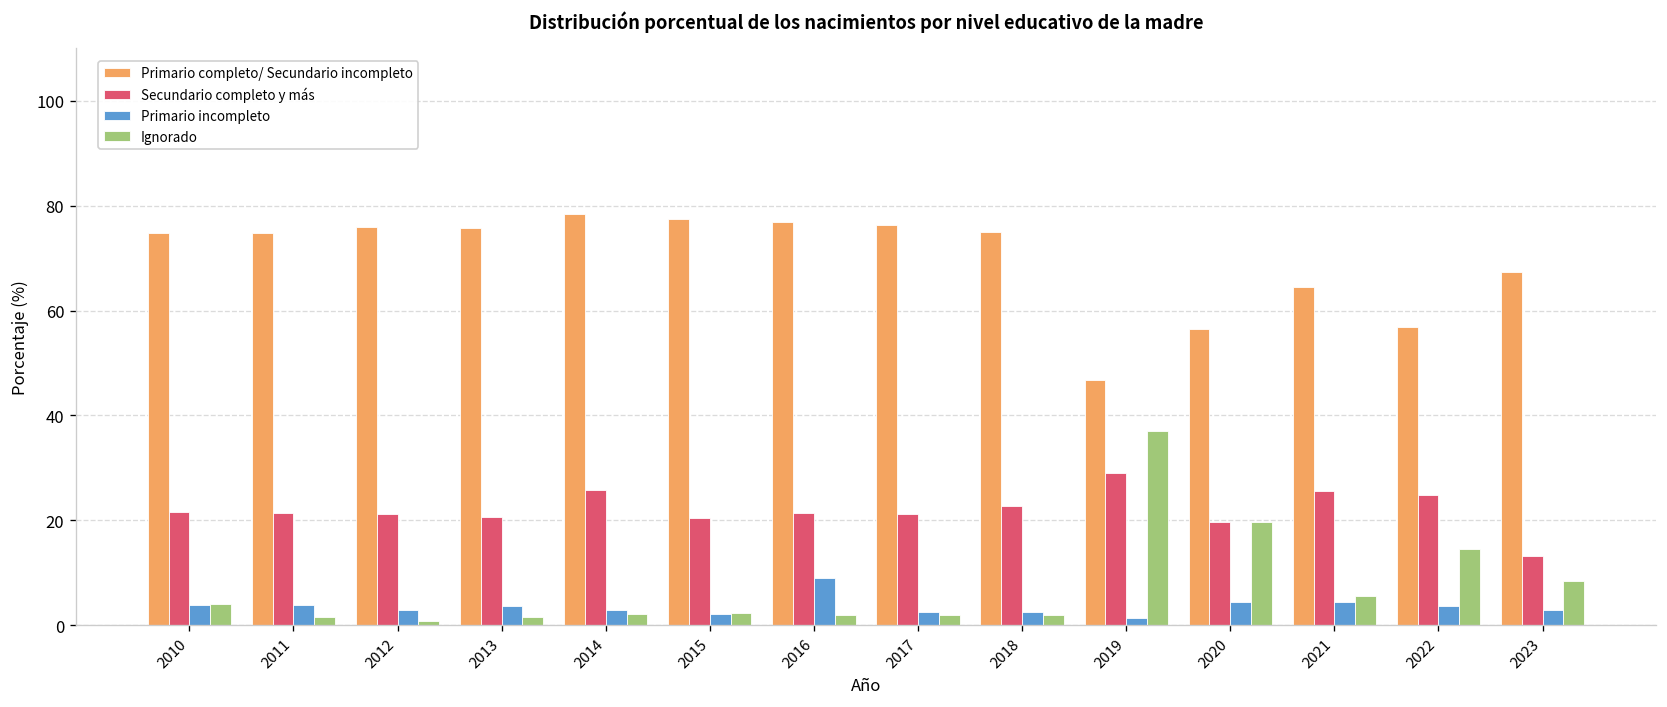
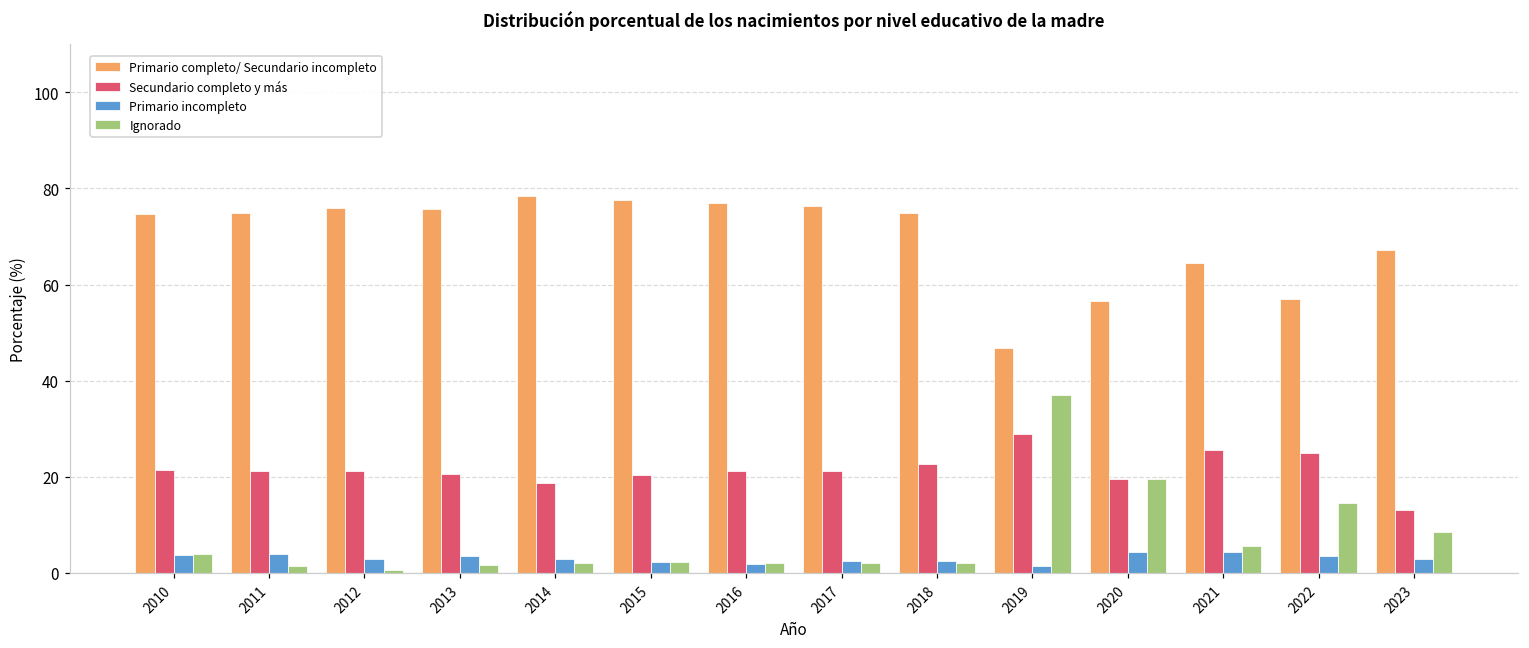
  {
    "Primario completo/ Secundario incompleto": {
      "2010": 75,
      "2011": 75,
      "2012": 76,
      "2013": 76,
      "2014": 78,
      "2015": 78,
      "2016": 77,
      "2017": 76,
      "2018": 75,
      "2019": 47,
      "2020": 57,
      "2021": 64,
      "2022": 57,
      "2023": 67
    },
    "Secundario completo y más": {
      "2010": 22,
      "2011": 21,
      "2012": 21,
      "2013": 21,
-     "2014": 26,
+     "2014": 19,
      "2015": 20,
      "2016": 21,
      "2017": 21,
      "2018": 23,
      "2019": 29,
      "2020": 20,
      "2021": 26,
      "2022": 25,
      "2023": 13
    },
    "Primario incompleto": {
      "2010": 4,
      "2011": 4,
      "2012": 3,
      "2013": 4,
      "2014": 3,
      "2015": 2,
-     "2016": 9,
+     "2016": 2,
      "2017": 2,
      "2018": 2,
      "2019": 1,
      "2020": 4,
      "2021": 4,
      "2022": 4,
      "2023": 3
    },
    "Ignorado": {
      "2010": 4,
      "2011": 2,
      "2012": 1,
      "2013": 2,
      "2014": 2,
      "2015": 2,
      "2016": 2,
      "2017": 2,
      "2018": 2,
      "2019": 37,
      "2020": 20,
      "2021": 6,
      "2022": 15,
      "2023": 8
    }
  }
